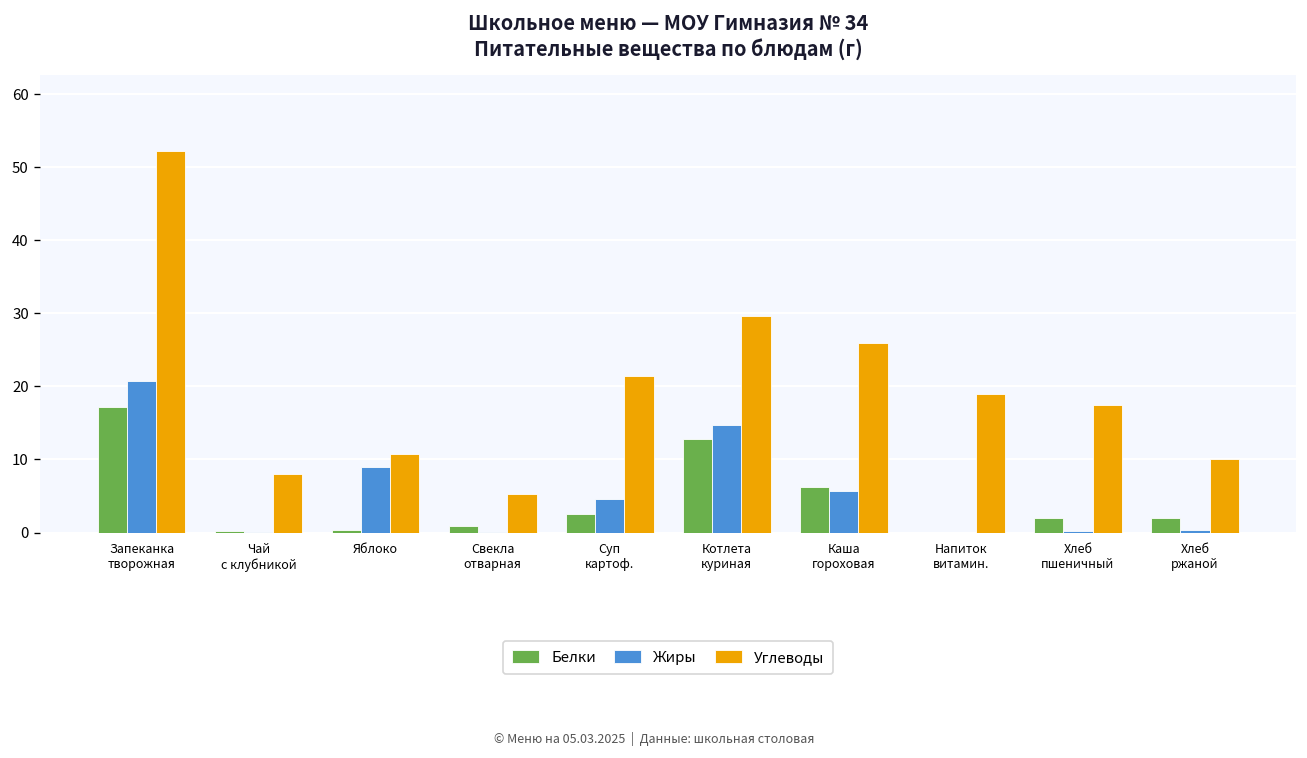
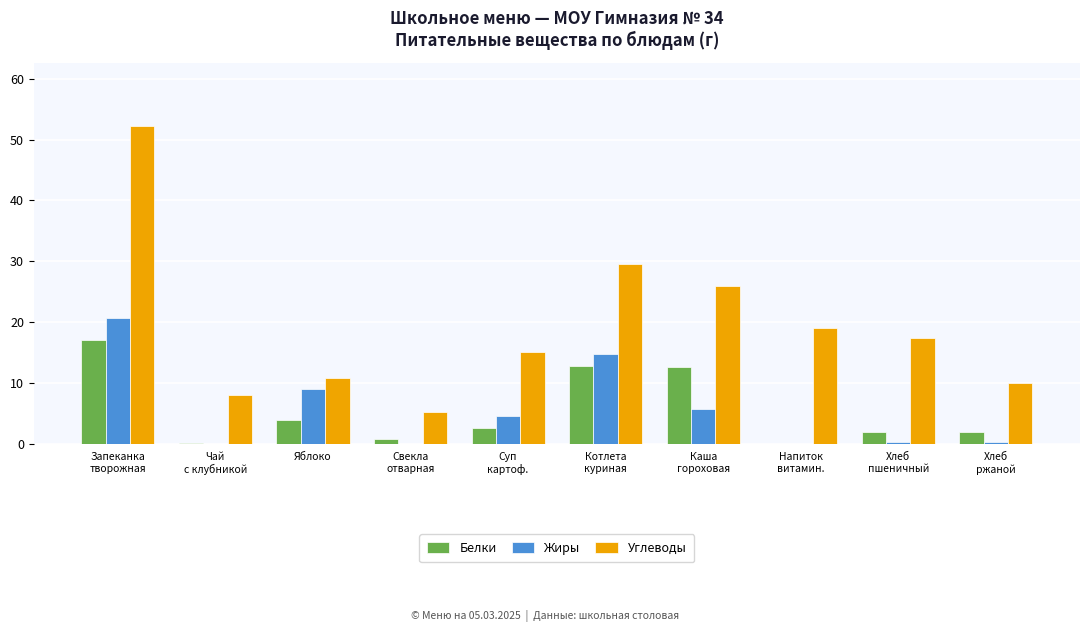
  {
    "Белки": {
      "Запеканка творожная": 17,
-     "Яблоко": 0,
+     "Яблоко": 4,
      "Свекла отварная": 1,
      "Суп картоф.": 3,
      "Котлета куриная": 13,
-     "Каша гороховая": 6,
+     "Каша гороховая": 13,
      "Напиток витамин.": 0,
      "Хлеб пшеничный": 2,
      "Хлеб ржаной": 2
    },
    "Жиры": {
      "Запеканка творожная": 21,
      "Яблоко": 9,
      "Суп картоф.": 5,
      "Котлета куриная": 15,
      "Каша гороховая": 6,
      "Напиток витамин.": 0
    },
    "Углеводы": {
      "Запеканка творожная": 52,
      "Чай с клубникой": 8,
      "Яблоко": 11,
      "Свекла отварная": 5,
-     "Суп картоф.": 21,
+     "Суп картоф.": 15,
      "Котлета куриная": 30,
      "Каша гороховая": 26,
      "Напиток витамин.": 19,
      "Хлеб пшеничный": 17,
      "Хлеб ржаной": 10
    }
  }
